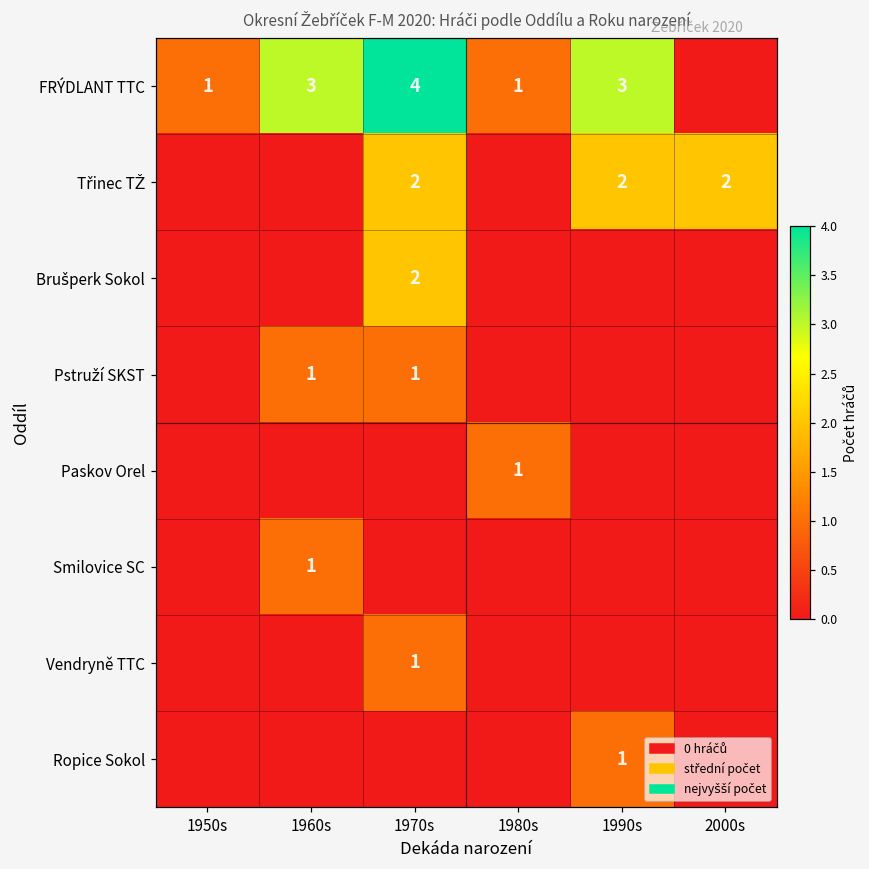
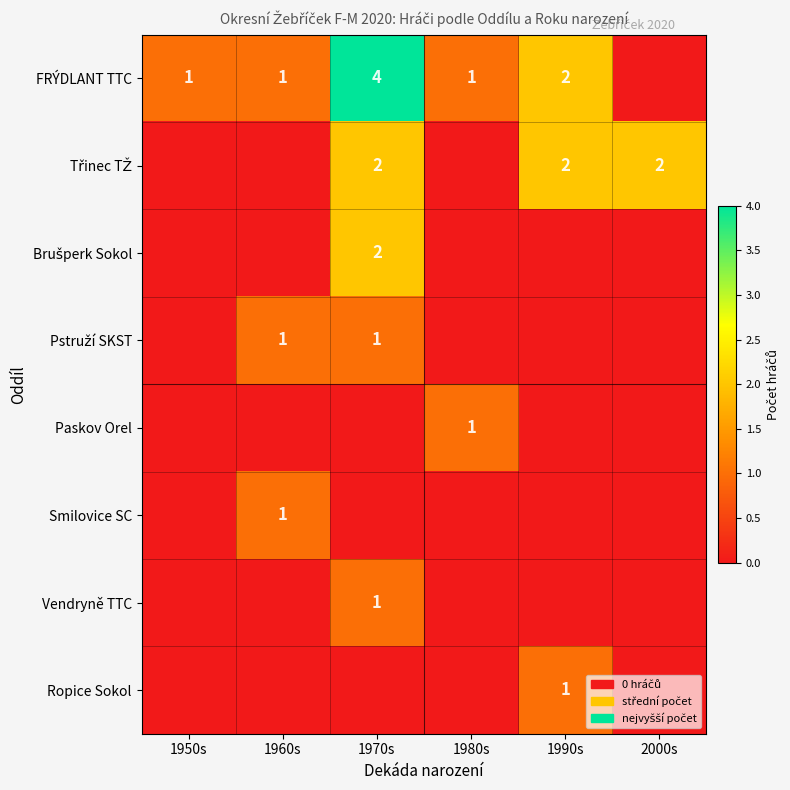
  {
    "FRÝDLANT TTC": {
      "1950s": 1,
-     "1960s": 3,
+     "1960s": 1,
      "1970s": 4,
      "1980s": 1,
-     "1990s": 3
+     "1990s": 2
    },
    "Třinec TŽ": {
      "1970s": 2,
      "1990s": 2,
      "2000s": 2
    },
    "Brušperk Sokol": {
      "1970s": 2
    },
    "Pstruží SKST": {
      "1960s": 1,
      "1970s": 1
    },
    "Paskov Orel": {
      "1980s": 1
    },
    "Smilovice SC": {
      "1960s": 1
    },
    "Vendryně TTC": {
      "1970s": 1
    },
    "Ropice Sokol": {
      "1990s": 1
    }
  }
